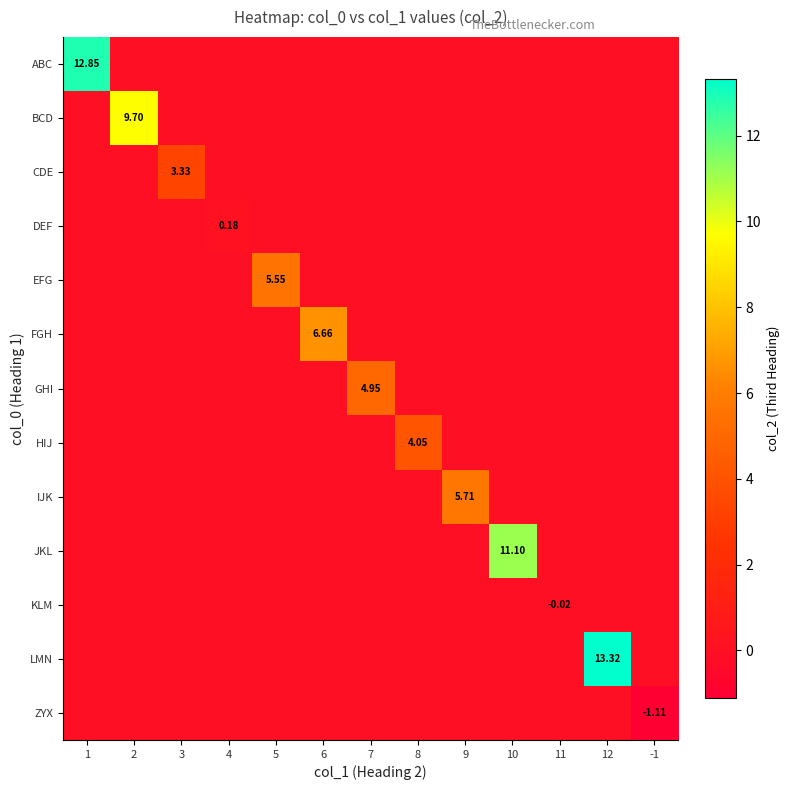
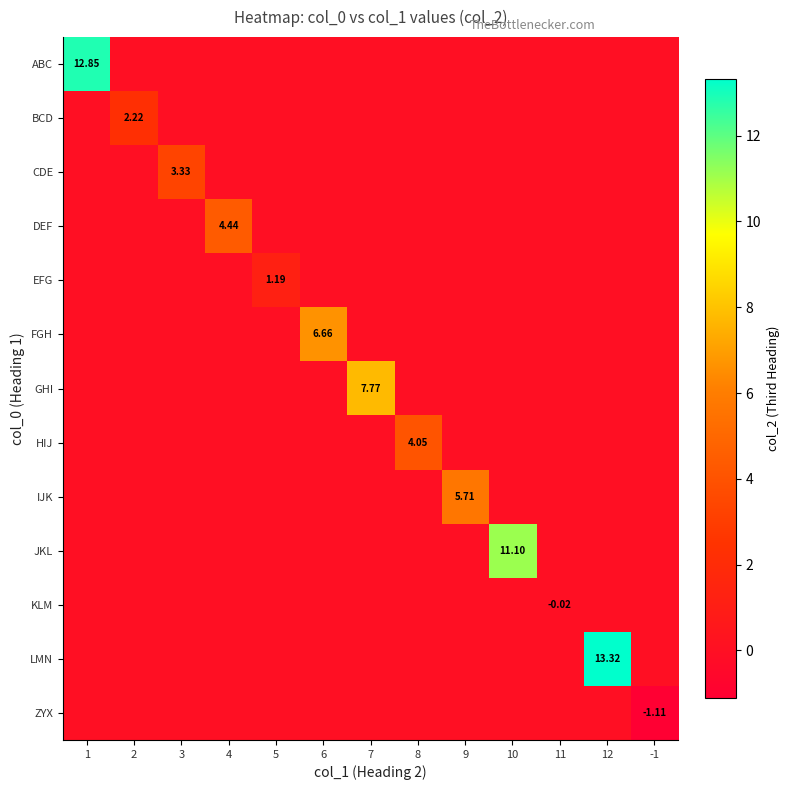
  {
    "ABC": {
      "1": 12.85
    },
    "BCD": {
-     "2": 9.70
+     "2": 2.22
    },
    "CDE": {
      "3": 3.33
    },
    "DEF": {
-     "4": 0.18
+     "4": 4.44
    },
    "EFG": {
-     "5": 5.55
+     "5": 1.19
    },
    "FGH": {
      "6": 6.66
    },
    "GHI": {
-     "7": 4.95
+     "7": 7.77
    },
    "HIJ": {
      "8": 4.05
    },
    "IJK": {
      "9": 5.71
    },
    "JKL": {
      "10": 11.10
    },
    "KLM": {
      "11": -0.02
    },
    "LMN": {
      "12": 13.32
    },
    "ZYX": {
      "-1": -1.11
    }
  }
